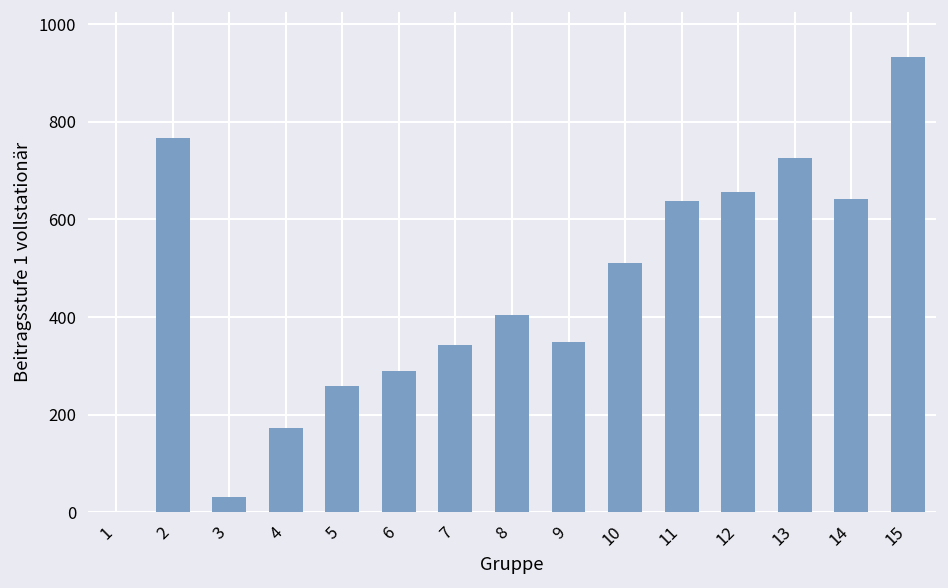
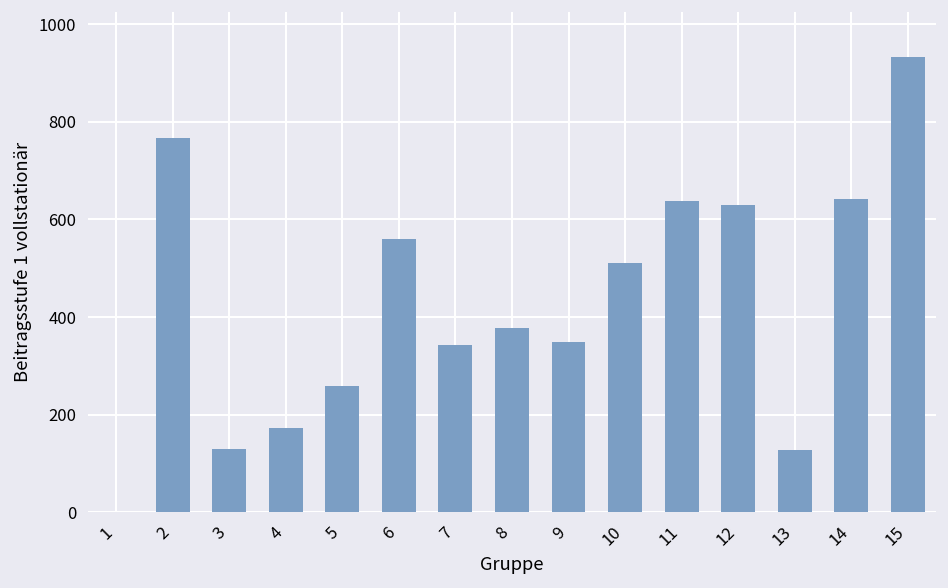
  {
    "1": 0,
    "2": 770,
-   "3": 30,
+   "3": 130,
    "4": 170,
    "5": 260,
-   "6": 290,
+   "6": 560,
    "7": 340,
-   "8": 410,
+   "8": 380,
    "9": 350,
    "10": 510,
    "11": 640,
-   "12": 660,
-   "13": 730,
+   "12": 630,
+   "13": 130,
    "14": 640,
    "15": 930
  }
